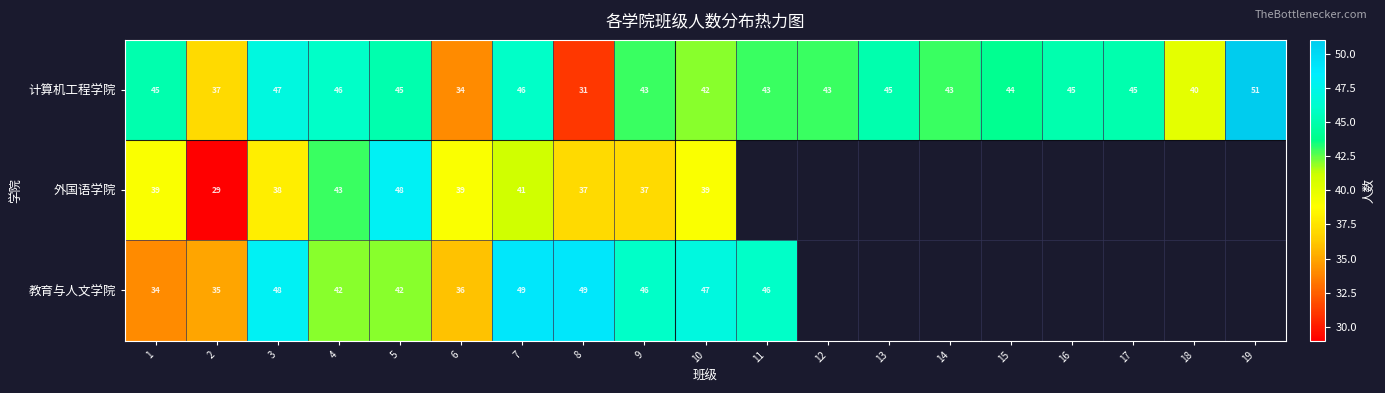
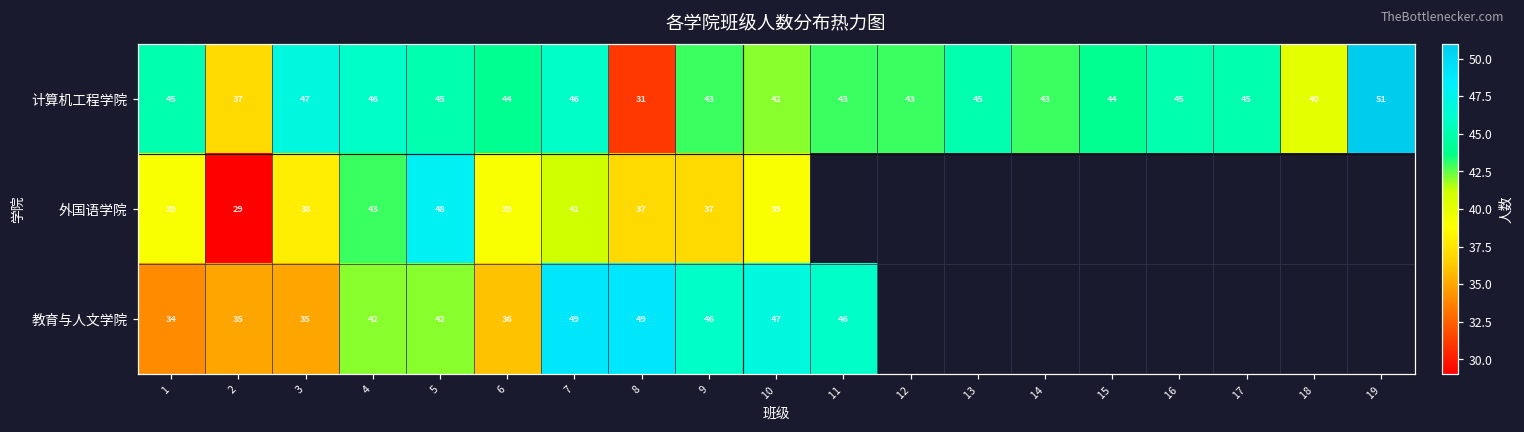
  {
    "计算机工程学院": {
      "1": 45,
      "2": 37,
      "3": 47,
      "4": 46,
      "5": 45,
-     "6": 34,
+     "6": 44,
      "7": 46,
      "8": 31,
      "9": 43,
      "10": 42,
      "11": 43,
      "12": 43,
      "13": 45,
      "14": 43,
      "15": 44,
      "16": 45,
      "17": 45,
      "18": 40,
      "19": 51
    },
    "外国语学院": {
      "1": 39,
      "2": 29,
      "3": 38,
      "4": 43,
      "5": 48,
      "6": 39,
      "7": 41,
      "8": 37,
      "9": 37,
      "10": 39
    },
    "教育与人文学院": {
      "1": 34,
      "2": 35,
-     "3": 48,
+     "3": 35,
      "4": 42,
      "5": 42,
      "6": 36,
      "7": 49,
      "8": 49,
      "9": 46,
      "10": 47,
      "11": 46
    }
  }
